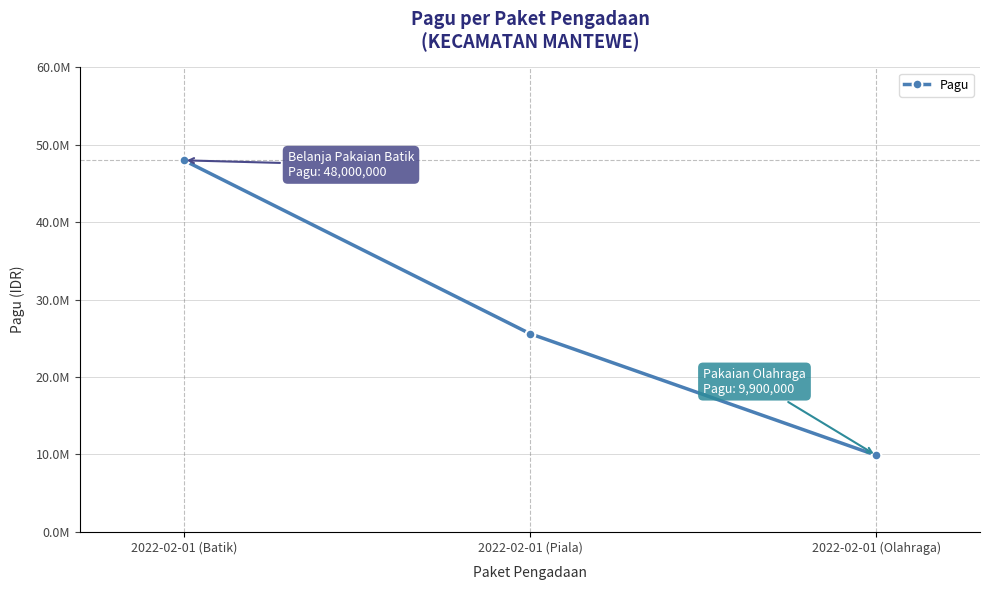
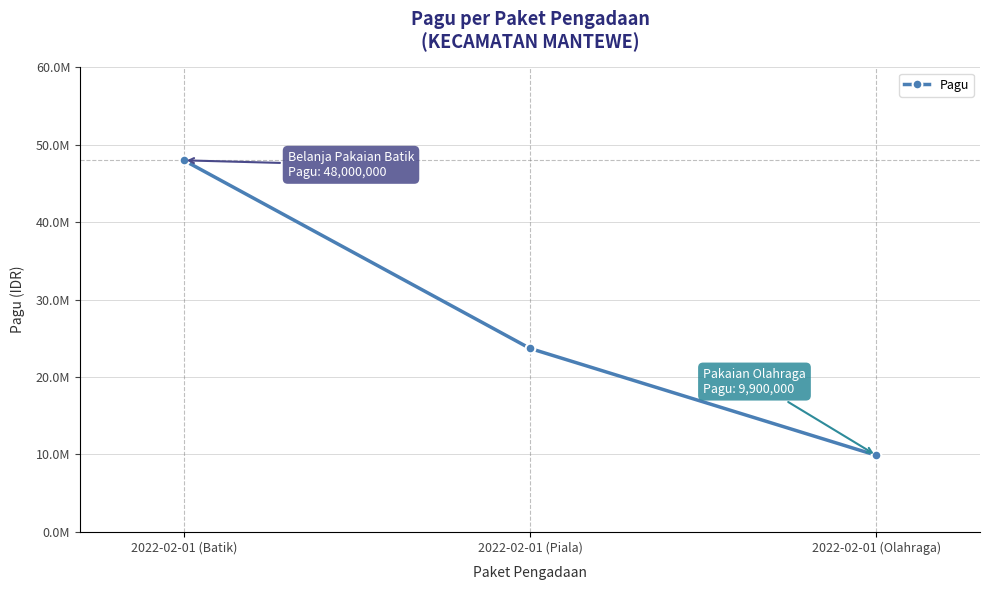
  {
-   "2022-02-01 (Piala)": 26000000,
+   "2022-02-01 (Piala)": 24000000,
    "2022-02-01 (Olahraga)": 10000000
  }
